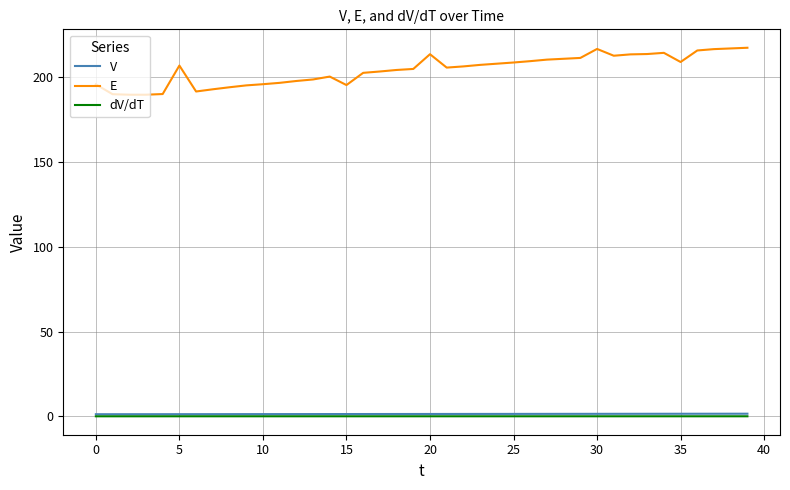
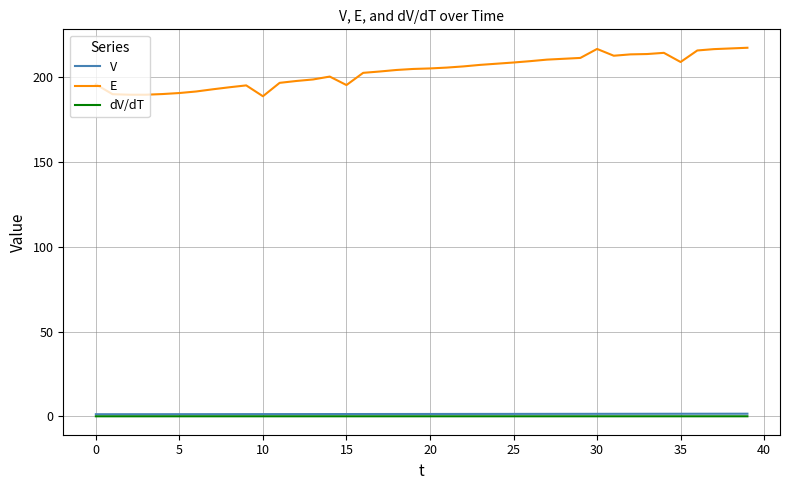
  {
    "E": {
-     "5": 207,
-     "10": 196,
+     "5": 191,
+     "10": 189,
      "15": 195,
-     "20": 214,
+     "20": 205,
      "25": 209,
      "30": 217,
      "35": 209
    }
  }
